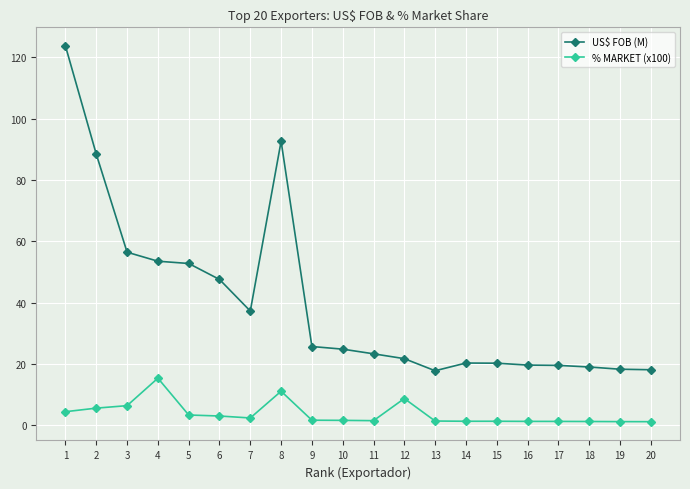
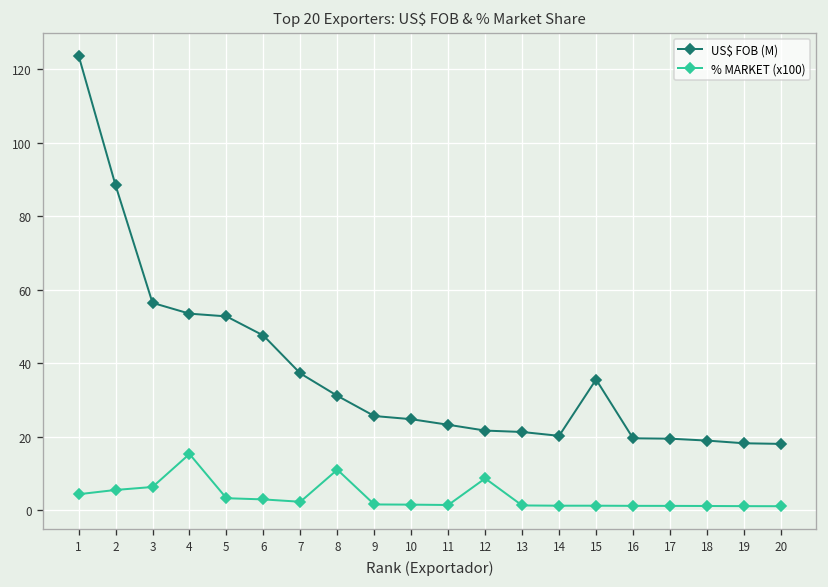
  {
    "US$ FOB (M)": {
      "1": 124,
      "2": 88,
      "3": 56,
      "4": 54,
      "5": 53,
      "6": 48,
      "7": 37,
-     "8": 93,
+     "8": 31,
      "9": 26,
      "10": 25,
      "11": 23,
      "12": 22,
-     "13": 18,
+     "13": 21,
      "14": 20,
-     "15": 20,
+     "15": 36,
      "16": 20,
      "17": 20,
      "18": 19,
      "19": 18,
      "20": 18
    },
    "% MARKET (x100)": {
      "1": 4,
      "2": 6,
      "3": 6,
      "4": 15,
      "5": 3,
      "6": 3,
      "7": 2,
      "8": 11,
      "9": 2,
      "10": 2,
      "11": 1,
      "12": 9,
      "13": 1,
      "14": 1,
      "15": 1,
      "16": 1,
      "17": 1,
      "18": 1,
      "19": 1,
      "20": 1
    }
  }
